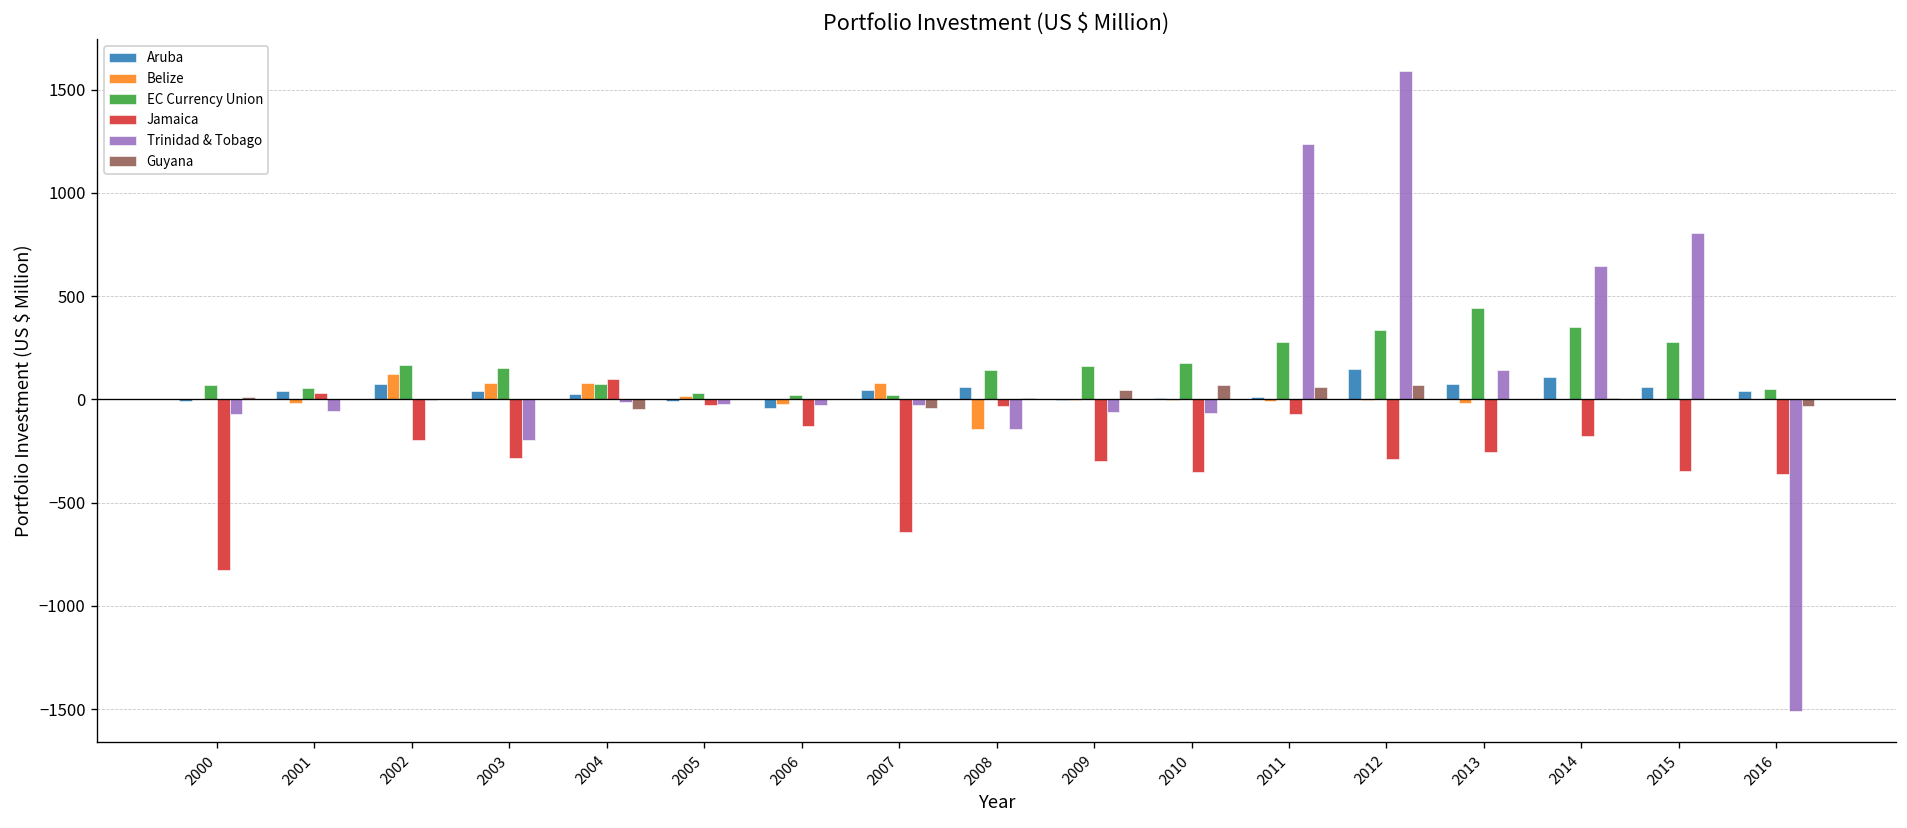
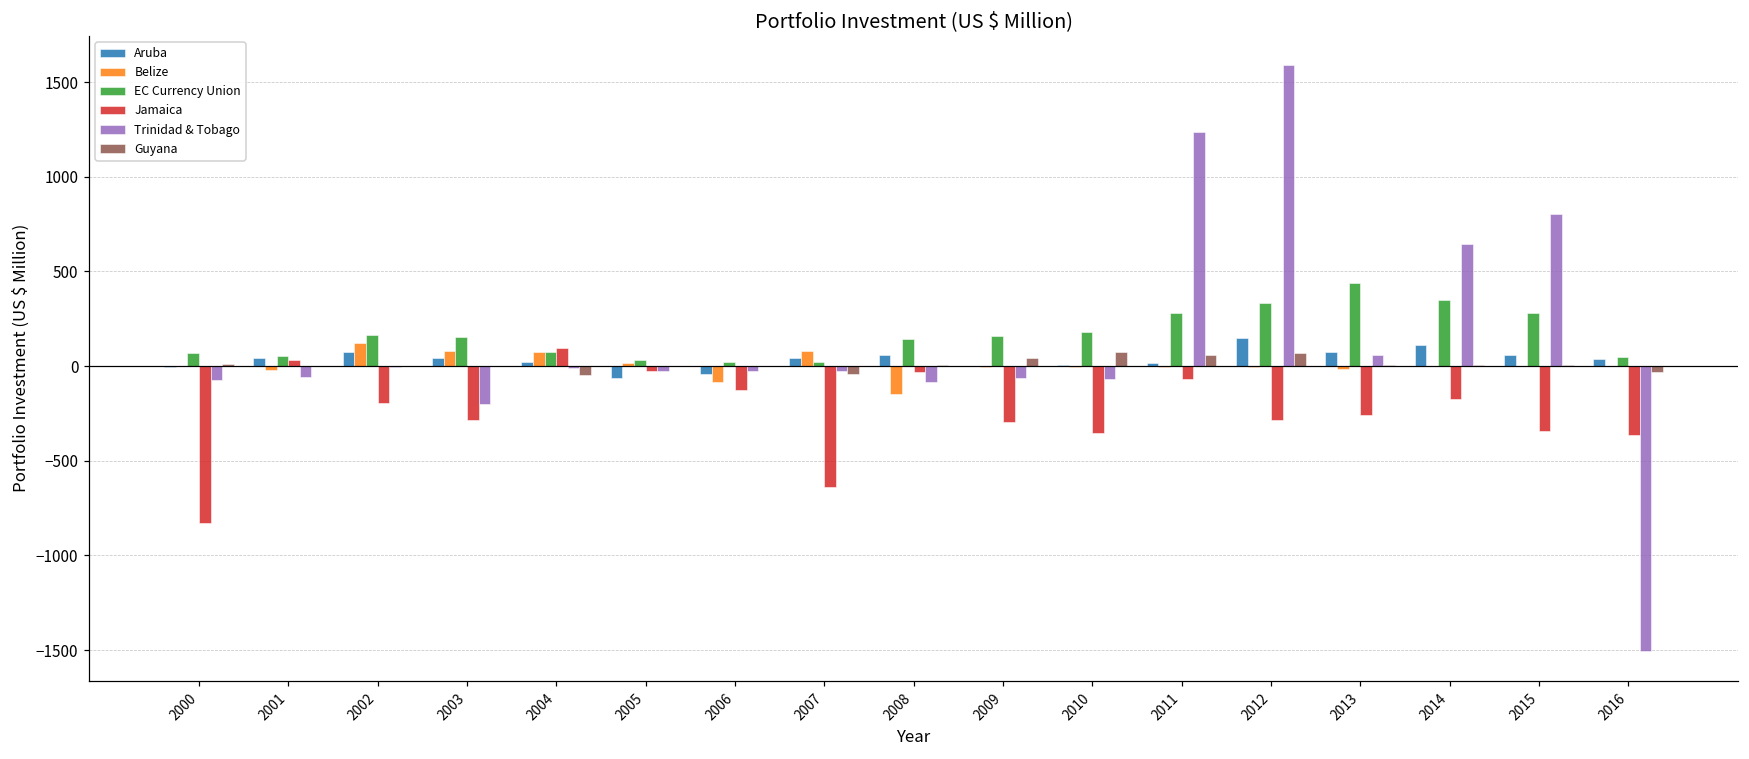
  {
    "Aruba": {
      "2001": 40,
      "2002": 80,
      "2003": 40,
      "2004": 20,
-     "2005": -10,
+     "2005": -60,
      "2006": -40,
      "2007": 50,
      "2008": 60,
      "2012": 150,
      "2013": 70,
      "2014": 110,
      "2015": 60,
      "2016": 40
    },
    "Belize": {
      "2000": 0,
      "2001": -20,
      "2002": 120,
      "2003": 80,
      "2004": 80,
      "2005": 20,
-     "2006": -20,
+     "2006": -80,
      "2007": 80,
      "2008": -150,
      "2013": -20
    },
    "EC Currency Union": {
      "2000": 70,
      "2001": 60,
      "2002": 170,
      "2003": 150,
      "2004": 70,
      "2005": 30,
      "2006": 20,
      "2007": 20,
      "2008": 140,
      "2009": 160,
      "2010": 180,
      "2011": 280,
      "2012": 330,
      "2013": 440,
      "2014": 350,
      "2015": 280,
      "2016": 50
    },
    "Jamaica": {
      "2000": -830,
      "2001": 30,
      "2002": -200,
      "2003": -290,
      "2004": 100,
      "2005": -30,
      "2006": -130,
      "2007": -640,
      "2008": -30,
      "2009": -300,
      "2010": -350,
      "2011": -70,
      "2012": -290,
      "2013": -260,
      "2014": -180,
      "2015": -340,
      "2016": -360
    },
    "Trinidad & Tobago": {
      "2000": -70,
      "2001": -60,
      "2003": -200,
      "2005": -20,
      "2006": -30,
      "2007": -30,
-     "2008": -140,
+     "2008": -90,
      "2009": -60,
      "2010": -70,
      "2011": 1240,
      "2012": 1590,
-     "2013": 140,
+     "2013": 60,
      "2014": 650,
      "2015": 800,
      "2016": -1510
    },
    "Guyana": {
      "2001": 0,
      "2002": 0,
      "2003": 0,
      "2004": -50,
      "2005": 0,
      "2006": 0,
      "2007": -40,
      "2009": 40,
      "2010": 70,
      "2011": 60,
      "2012": 70,
      "2016": -30
    }
  }
